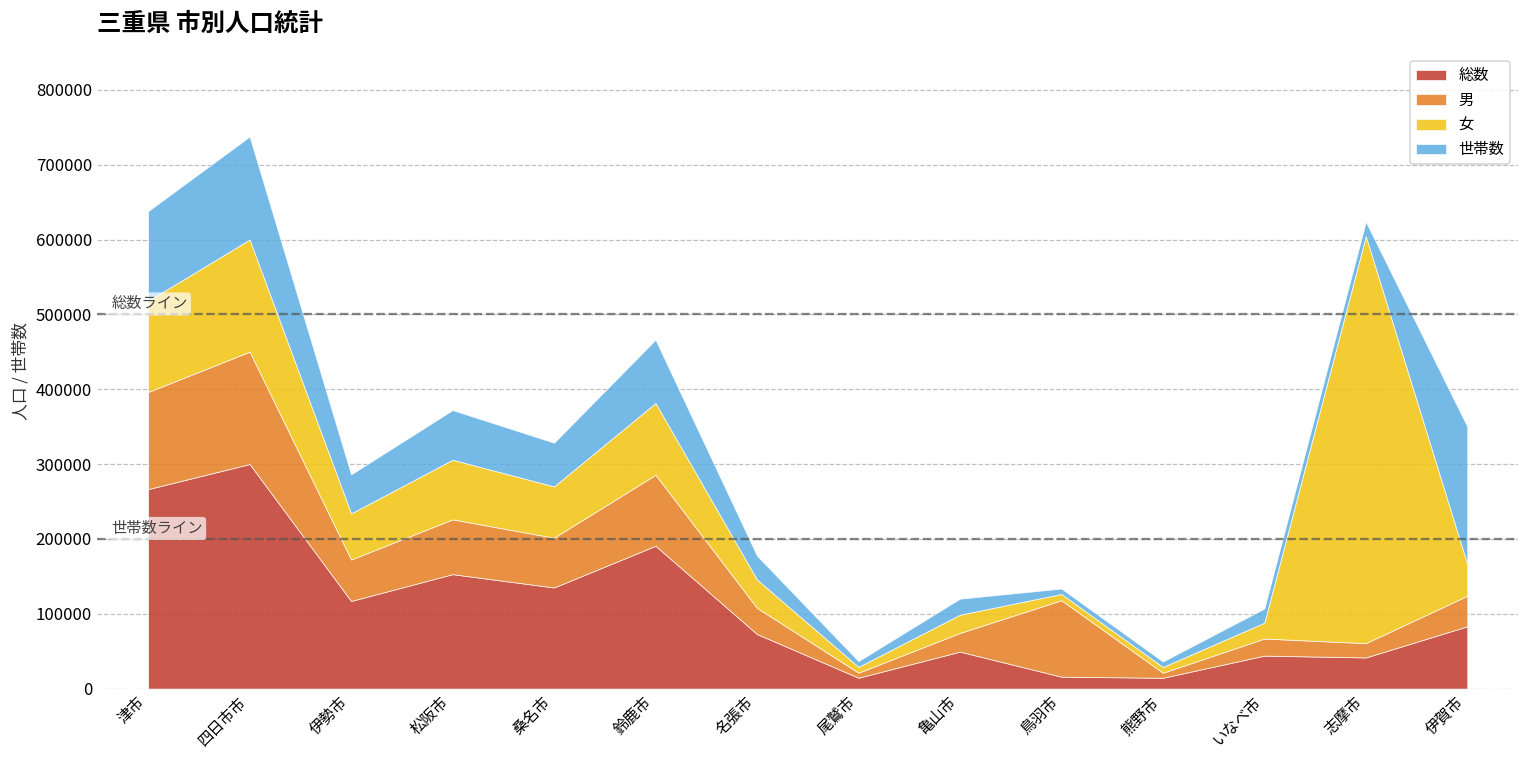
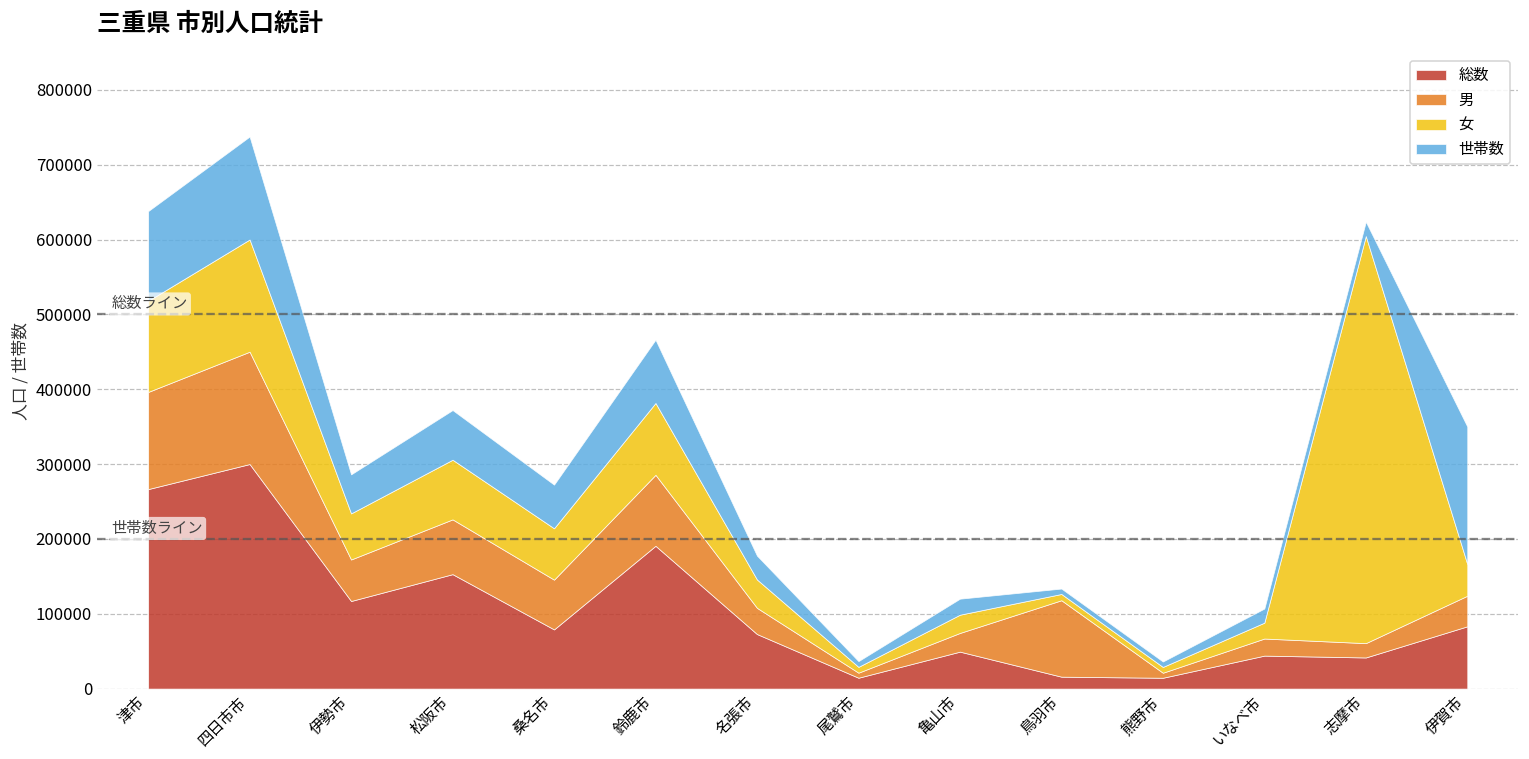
  {
    "総数": {
      "津市": 270000,
      "四日市市": 300000,
      "伊勢市": 120000,
      "松阪市": 150000,
-     "桑名市": 140000,
+     "桑名市": 80000,
      "鈴鹿市": 190000,
      "名張市": 70000,
      "尾鷲市": 10000,
      "亀山市": 50000,
      "鳥羽市": 20000,
      "熊野市": 10000,
      "いなべ市": 40000,
      "志摩市": 40000,
      "伊賀市": 80000
    },
    "男": {
      "津市": 130000,
      "四日市市": 150000,
      "伊勢市": 60000,
      "松阪市": 70000,
      "桑名市": 70000,
      "鈴鹿市": 90000,
      "名張市": 40000,
      "尾鷲市": 10000,
      "亀山市": 20000,
      "鳥羽市": 100000,
      "熊野市": 10000,
      "いなべ市": 20000,
      "志摩市": 20000,
      "伊賀市": 40000
    },
    "女": {
      "四日市市": 150000,
      "伊勢市": 60000,
      "松阪市": 80000,
      "桑名市": 70000,
      "鈴鹿市": 100000,
      "名張市": 40000,
      "尾鷲市": 10000,
      "亀山市": 20000,
      "鳥羽市": 10000,
      "熊野市": 10000,
      "いなべ市": 20000,
      "志摩市": 540000,
      "伊賀市": 40000
    },
    "世帯数": {
      "津市": 120000,
      "四日市市": 140000,
      "伊勢市": 50000,
      "松阪市": 70000,
      "桑名市": 60000,
      "鈴鹿市": 80000,
      "名張市": 30000,
      "尾鷲市": 10000,
      "亀山市": 20000,
      "鳥羽市": 10000,
      "熊野市": 10000,
      "いなべ市": 20000,
      "志摩市": 20000,
      "伊賀市": 180000
    }
  }
